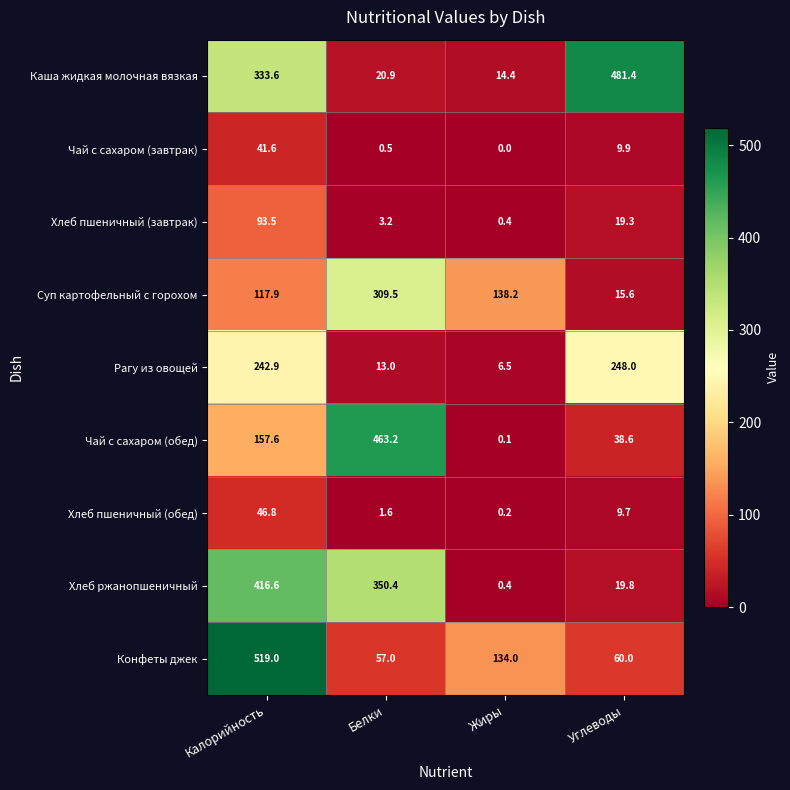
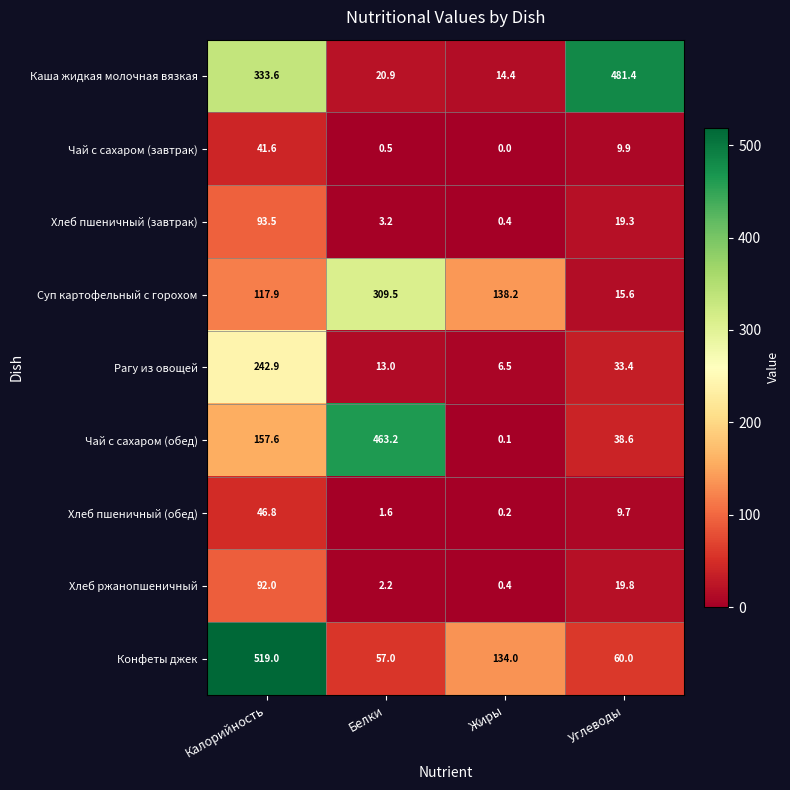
  {
    "Каша жидкая молочная вязкая": {
      "Калорийность": 333.6,
      "Белки": 20.9,
      "Жиры": 14.4,
      "Углеводы": 481.4
    },
    "Чай с сахаром (завтрак)": {
      "Калорийность": 41.6,
      "Белки": 0.5,
      "Жиры": 0.0,
      "Углеводы": 9.9
    },
    "Хлеб пшеничный (завтрак)": {
      "Калорийность": 93.5,
      "Белки": 3.2,
      "Жиры": 0.4,
      "Углеводы": 19.3
    },
    "Суп картофельный с горохом": {
      "Калорийность": 117.9,
      "Белки": 309.5,
      "Жиры": 138.2,
      "Углеводы": 15.6
    },
    "Рагу из овощей": {
      "Калорийность": 242.9,
      "Белки": 13.0,
      "Жиры": 6.5,
-     "Углеводы": 248.0
+     "Углеводы": 33.4
    },
    "Чай с сахаром (обед)": {
      "Калорийность": 157.6,
      "Белки": 463.2,
      "Жиры": 0.1,
      "Углеводы": 38.6
    },
    "Хлеб пшеничный (обед)": {
      "Калорийность": 46.8,
      "Белки": 1.6,
      "Жиры": 0.2,
      "Углеводы": 9.7
    },
    "Хлеб ржанопшеничный": {
-     "Калорийность": 416.6,
-     "Белки": 350.4,
+     "Калорийность": 92.0,
+     "Белки": 2.2,
      "Жиры": 0.4,
      "Углеводы": 19.8
    },
    "Конфеты джек": {
      "Калорийность": 519.0,
      "Белки": 57.0,
      "Жиры": 134.0,
      "Углеводы": 60.0
    }
  }
